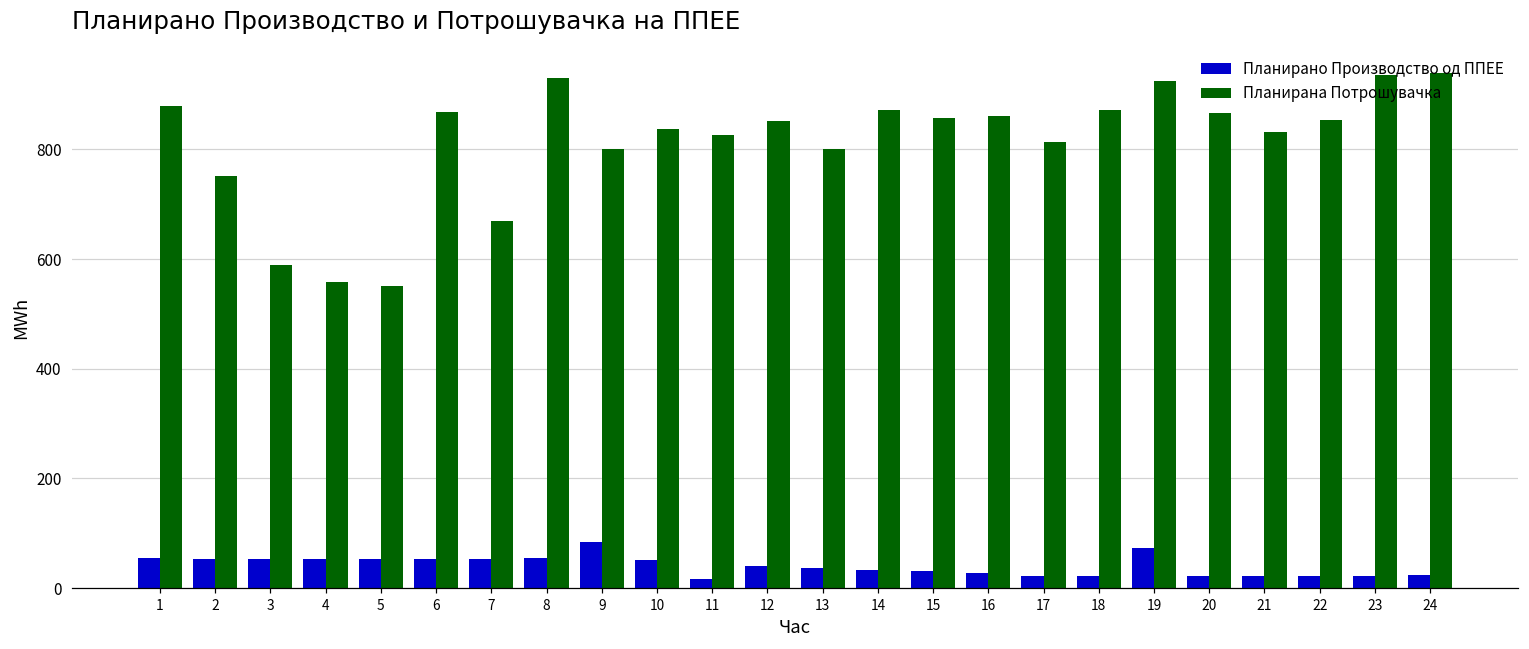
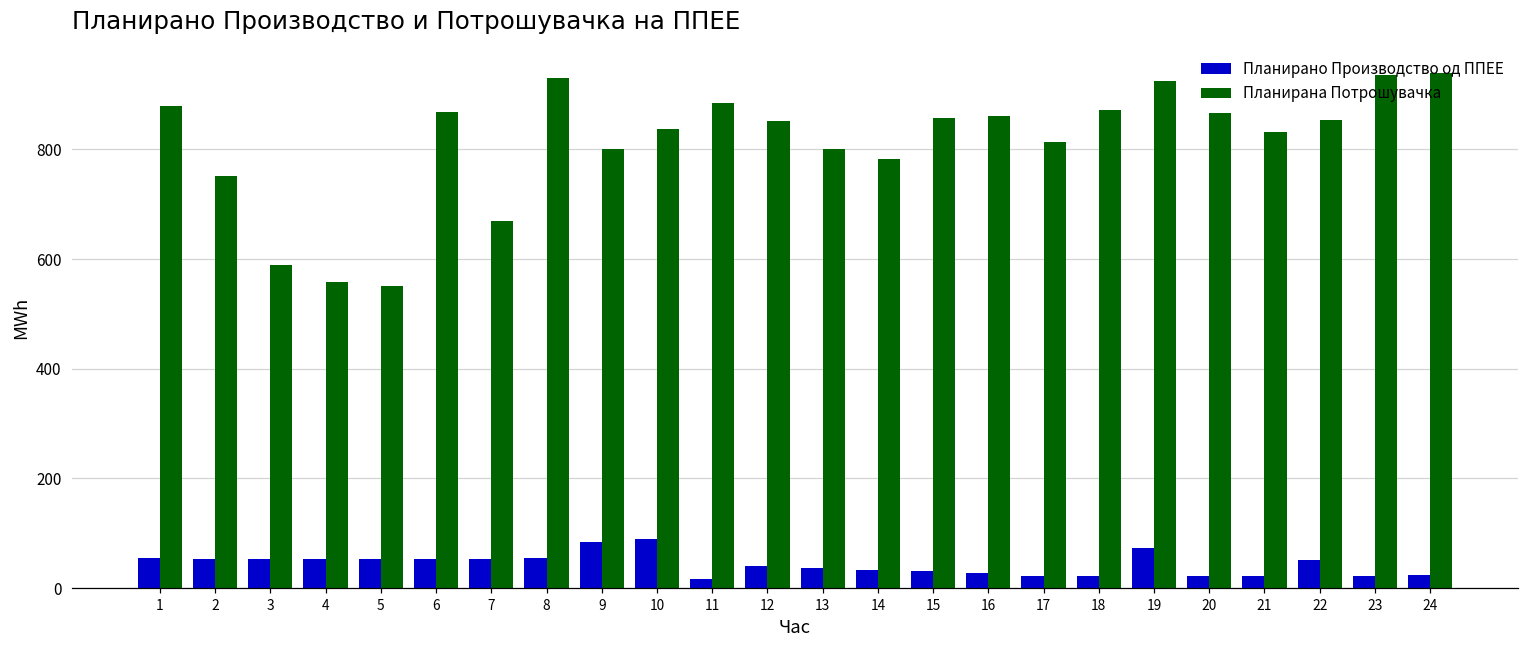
  {
    "Планирано Производство од ППЕЕ": {
      "1": 50,
      "2": 50,
      "3": 50,
      "4": 50,
      "5": 50,
      "6": 50,
      "7": 50,
      "8": 50,
      "9": 80,
-     "10": 50,
+     "10": 90,
      "11": 20,
      "12": 40,
      "13": 40,
      "14": 30,
      "15": 30,
      "16": 30,
      "17": 20,
      "18": 20,
      "19": 70,
      "20": 20,
      "21": 20,
-     "22": 20,
+     "22": 50,
      "23": 20,
      "24": 20
    },
    "Планирана Потрошувачка": {
      "1": 880,
      "2": 750,
      "3": 590,
      "4": 560,
      "5": 550,
      "6": 870,
      "7": 670,
      "8": 930,
      "9": 800,
      "10": 840,
-     "11": 830,
+     "11": 880,
      "12": 850,
      "13": 800,
-     "14": 870,
+     "14": 780,
      "15": 860,
      "16": 860,
      "17": 810,
      "18": 870,
      "19": 920,
      "20": 870,
      "21": 830,
      "22": 850,
      "23": 940,
      "24": 940
    }
  }
